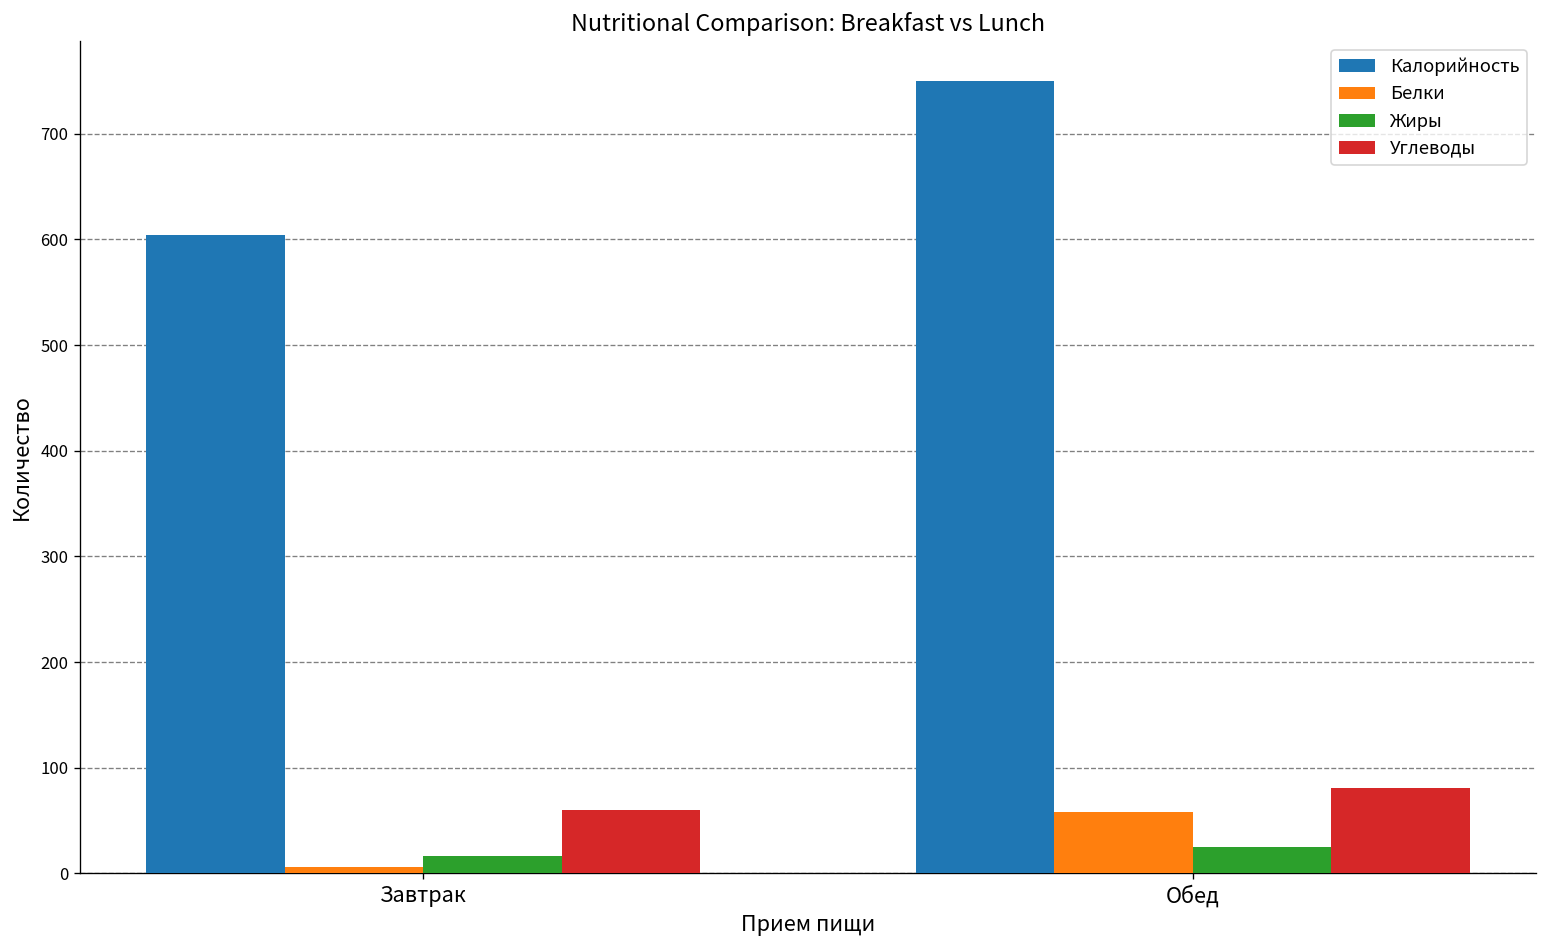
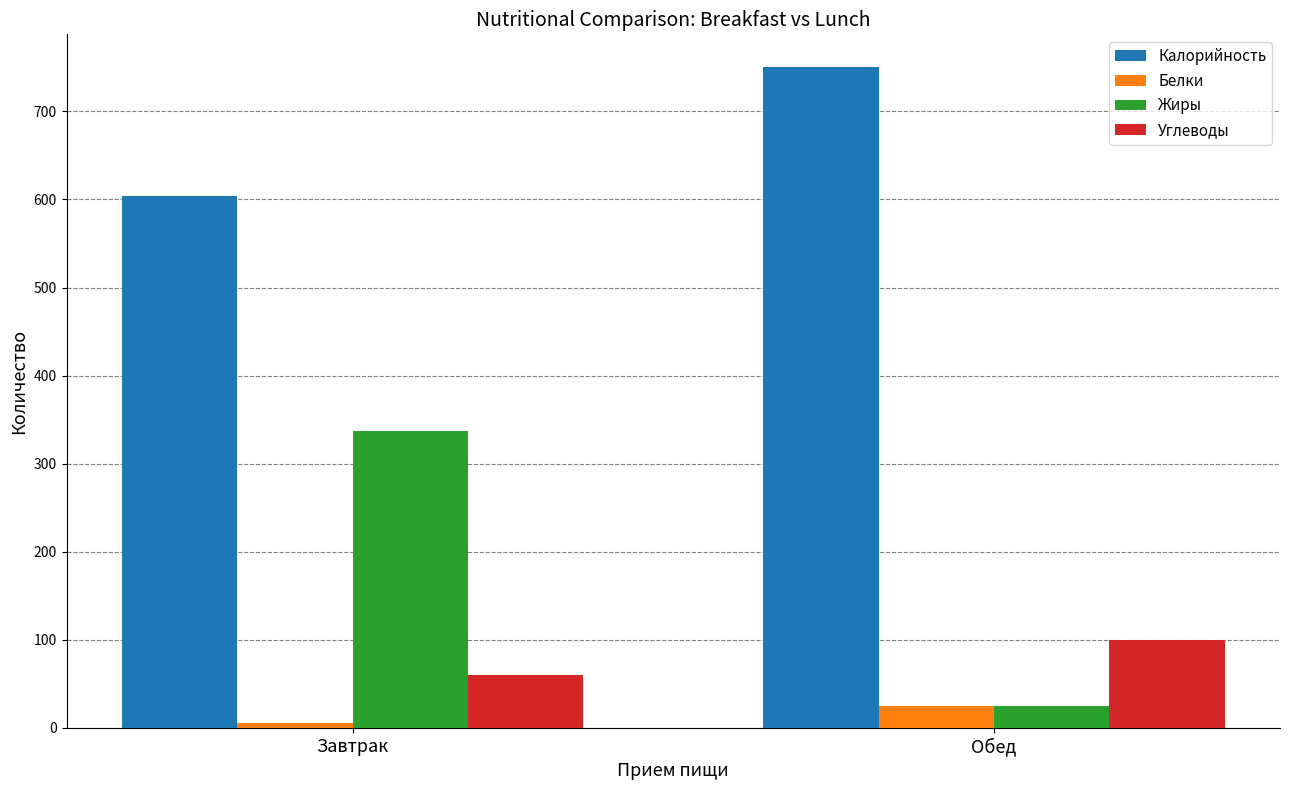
  {
    "Калорийность": {
      "Завтрак": 600,
      "Обед": 750
    },
    "Белки": {
      "Завтрак": 10,
-     "Обед": 60
+     "Обед": 30
    },
    "Жиры": {
-     "Завтрак": 20,
+     "Завтрак": 340,
      "Обед": 30
    },
    "Углеводы": {
      "Завтрак": 60,
-     "Обед": 80
+     "Обед": 100
    }
  }
